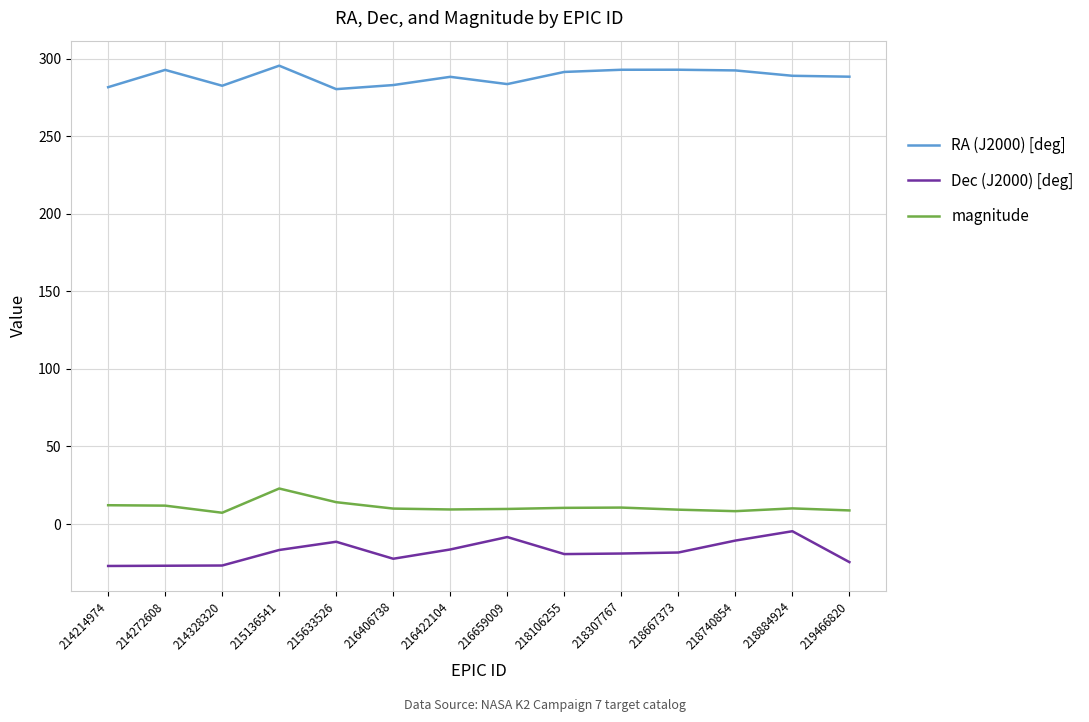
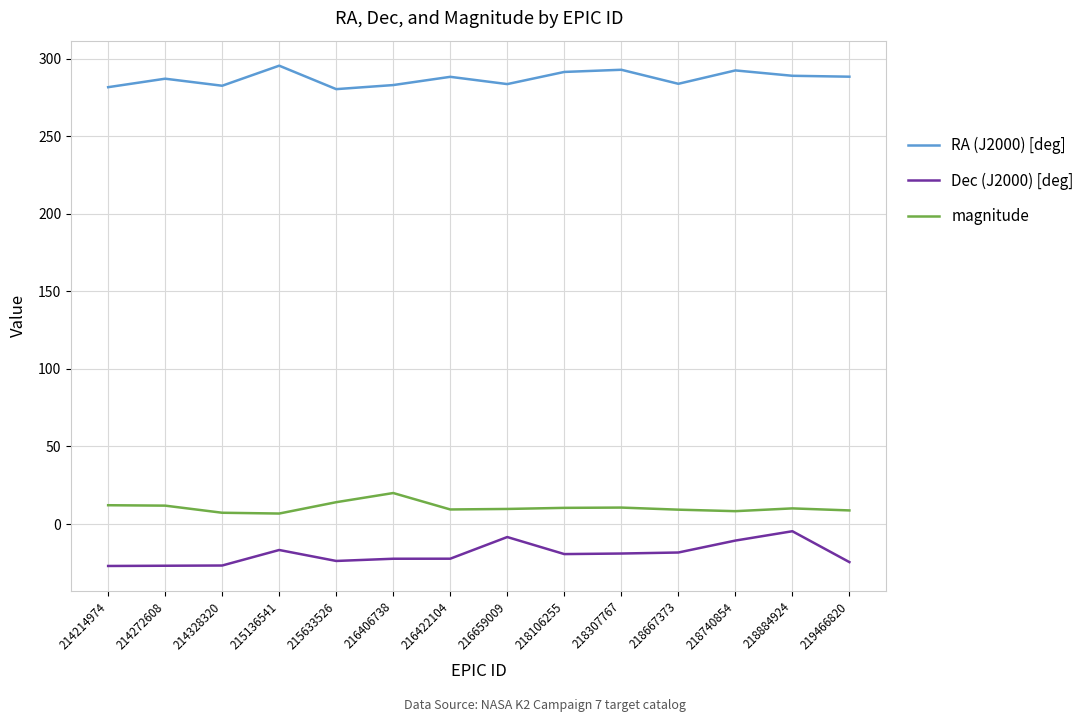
  {
    "RA (J2000) [deg]": {
      "214214974": 282,
-     "214272608": 293,
+     "214272608": 287,
      "214328320": 283,
      "215136541": 296,
      "215633526": 280,
      "216406738": 283,
      "216422104": 288,
      "216659009": 284,
      "218106255": 292,
      "218307767": 293,
-     "218667373": 293,
+     "218667373": 284,
      "218740854": 293,
      "218884924": 289,
      "219466820": 288
    },
    "Dec (J2000) [deg]": {
      "214214974": -27,
      "214272608": -27,
      "214328320": -27,
      "215136541": -17,
-     "215633526": -11,
+     "215633526": -24,
      "216406738": -22,
-     "216422104": -16,
+     "216422104": -22,
      "216659009": -8,
      "218106255": -19,
      "218307767": -19,
      "218667373": -18,
      "218740854": -11,
      "218884924": -5,
      "219466820": -25
    },
    "magnitude": {
      "214214974": 12,
      "214272608": 12,
      "214328320": 7,
-     "215136541": 23,
+     "215136541": 7,
      "215633526": 14,
-     "216406738": 10,
+     "216406738": 20,
      "216422104": 9,
      "216659009": 10,
      "218106255": 10,
      "218307767": 11,
      "218667373": 9,
      "218740854": 8,
      "218884924": 10,
      "219466820": 9
    }
  }
